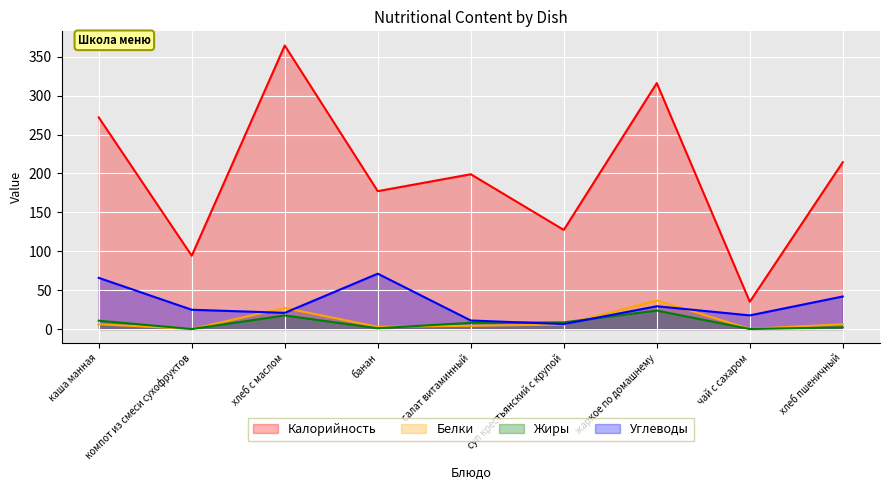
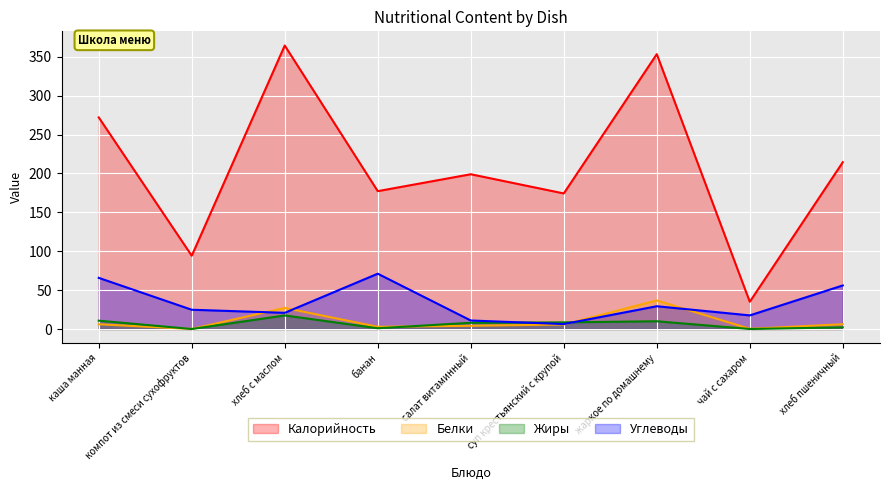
  {
    "Калорийность": {
      "каша манная": 270,
      "компот из смеси сухофруктов": 90,
      "хлеб с маслом": 360,
      "банан": 180,
      "салат витаминный": 200,
-     "суп крестьянский с крупой": 130,
-     "жаркое по домашнему": 320,
+     "суп крестьянский с крупой": 170,
+     "жаркое по домашнему": 350,
      "чай с сахаром": 40,
      "хлеб пшеничный": 210
    },
    "Белки": {
      "каша манная": 10,
      "хлеб с маслом": 30,
      "салат витаминный": 0,
      "жаркое по домашнему": 40,
      "хлеб пшеничный": 10
    },
    "Жиры": {
      "каша манная": 10,
      "хлеб с маслом": 20,
-     "жаркое по домашнему": 20,
+     "жаркое по домашнему": 10,
      "хлеб пшеничный": 0
    },
    "Углеводы": {
      "каша манная": 70,
      "компот из смеси сухофруктов": 20,
      "хлеб с маслом": 20,
      "банан": 70,
      "жаркое по домашнему": 30,
      "чай с сахаром": 20,
-     "хлеб пшеничный": 40
+     "хлеб пшеничный": 60
    }
  }
